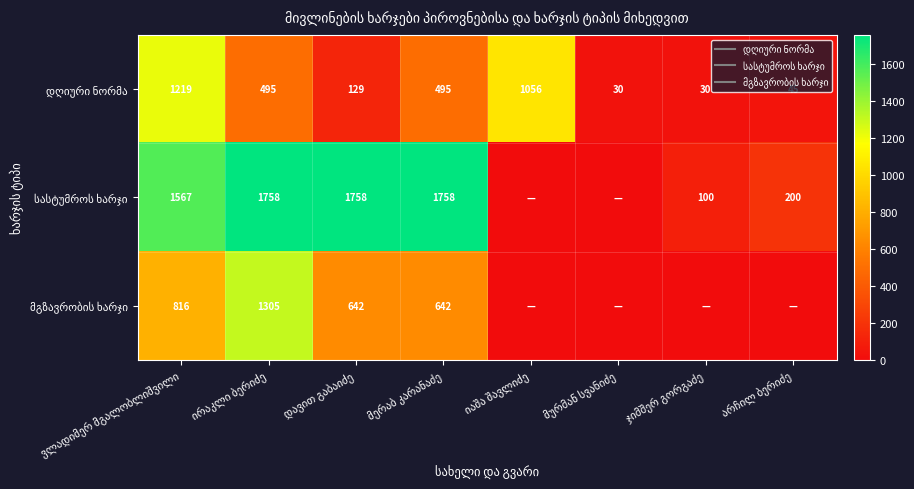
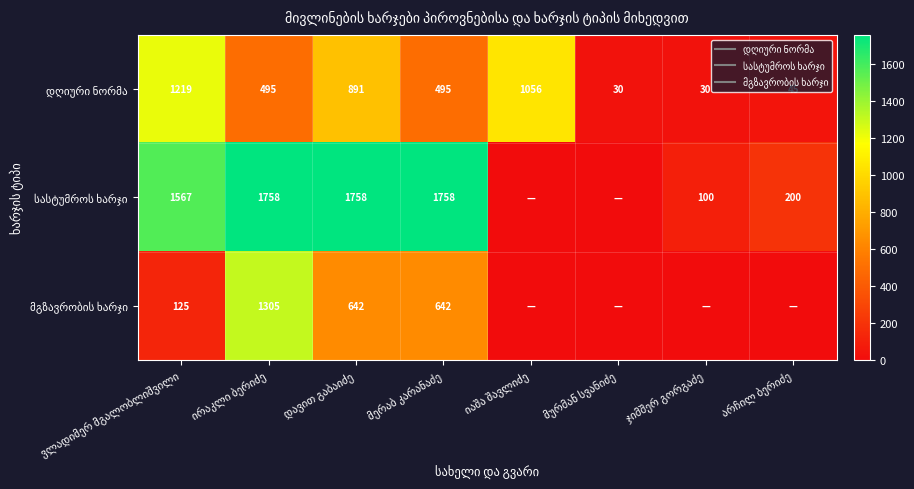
  {
    "დღიური ნორმა": {
      "ვლადიმერ მგალობლიშვილი": 1219,
      "ირაკლი ბერიძე": 495,
-     "დავით გაბაიძე": 129,
+     "დავით გაბაიძე": 891,
      "მერაბ კარანაძე": 495,
      "იაშა შავლიძე": 1056,
      "მურმან სვანიძე": 30,
      "ჯიმშერ გორგაძე": 30
    },
    "სასტუმროს ხარჯი": {
      "ვლადიმერ მგალობლიშვილი": 1567,
      "ირაკლი ბერიძე": 1758,
      "დავით გაბაიძე": 1758,
      "მერაბ კარანაძე": 1758,
      "ჯიმშერ გორგაძე": 100,
      "არჩილ ბერიძე": 200
    },
    "მგზავრობის ხარჯი": {
-     "ვლადიმერ მგალობლიშვილი": 816,
+     "ვლადიმერ მგალობლიშვილი": 125,
      "ირაკლი ბერიძე": 1305,
      "დავით გაბაიძე": 642,
      "მერაბ კარანაძე": 642
    }
  }
